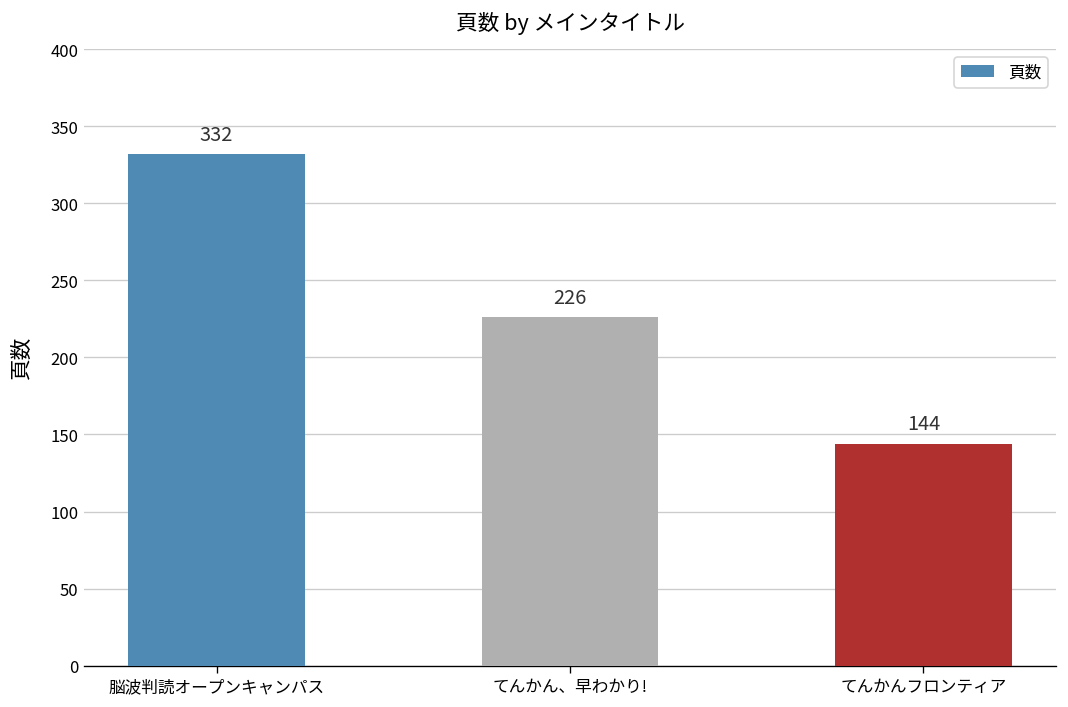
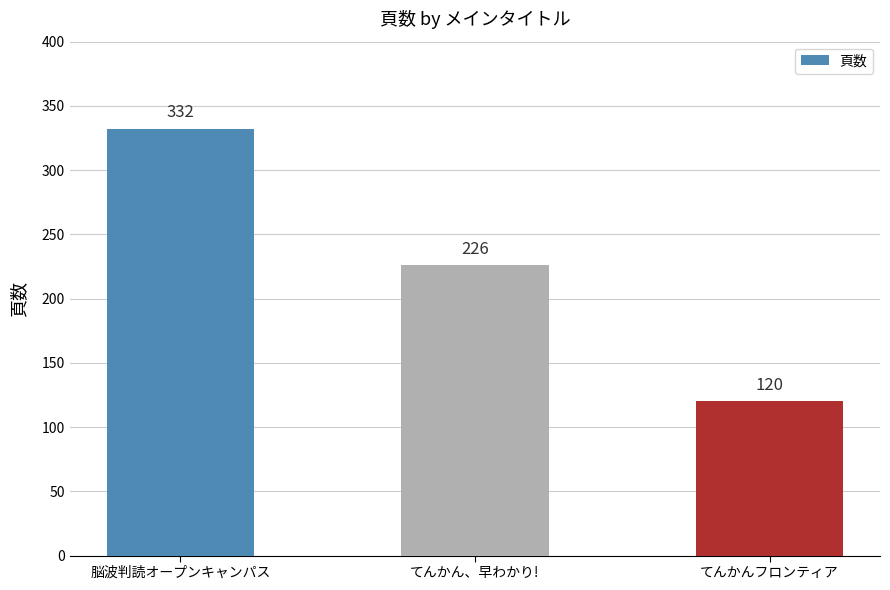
  {
    "脳波判読オープンキャンパス": 332,
    "てんかん、早わかり!": 226,
-   "てんかんフロンティア": 144
+   "てんかんフロンティア": 120
  }
